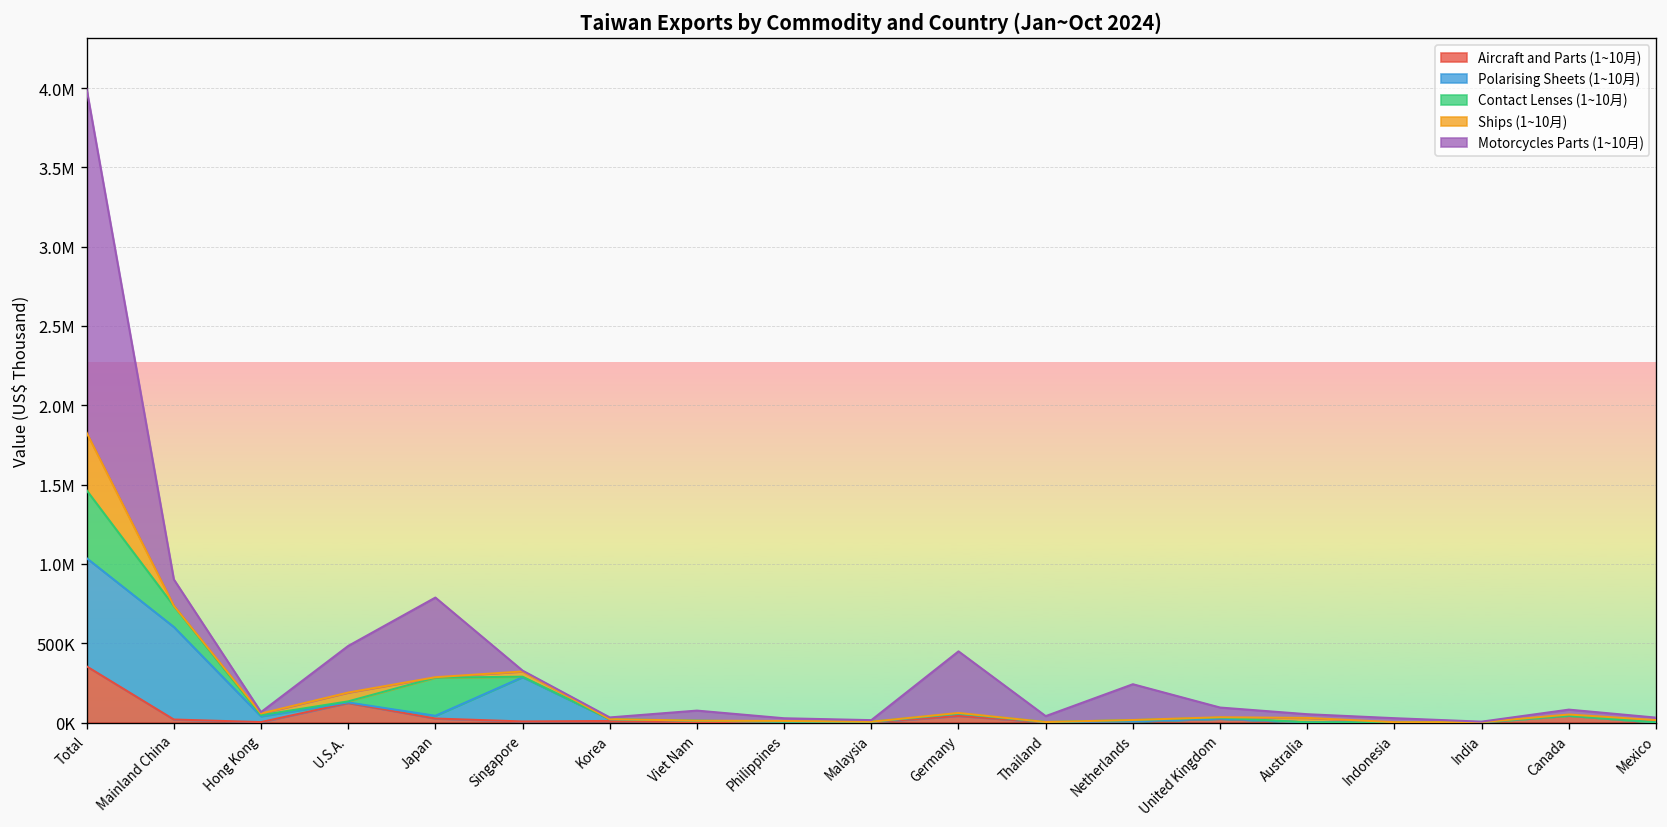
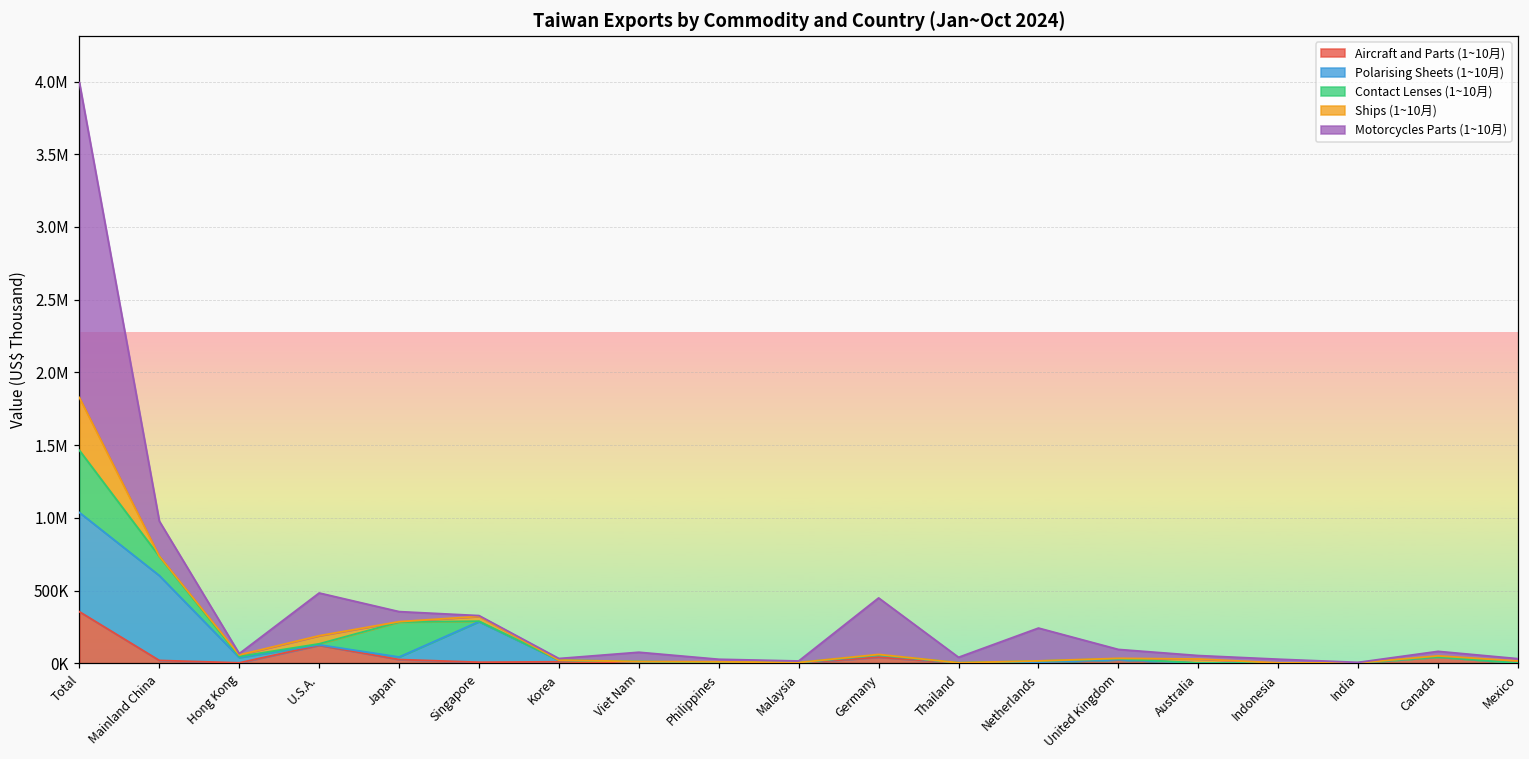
  {
    "Aircraft and Parts (1~10月)": {
      "Total": 350000,
      "Mainland China": 20000,
      "Hong Kong": 0,
      "Singapore": 10000
    },
    "Polarising Sheets (1~10月)": {
      "Total": 680000,
      "Mainland China": 580000
    },
    "Contact Lenses (1~10月)": {
      "Total": 430000
    },
    "Ships (1~10月)": {
      "Total": 360000,
      "U.S.A.": 60000,
      "Australia": 30000
    },
    "Motorcycles Parts (1~10月)": {
      "Total": 2170000,
-     "Mainland China": 170000,
+     "Mainland China": 240000,
      "U.S.A.": 290000,
-     "Japan": 500000,
+     "Japan": 70000,
      "Viet Nam": 60000,
      "Germany": 390000,
      "Thailand": 40000,
      "Netherlands": 230000,
      "United Kingdom": 60000,
      "Australia": 20000,
      "Indonesia": 30000,
      "Canada": 30000
    }
  }
